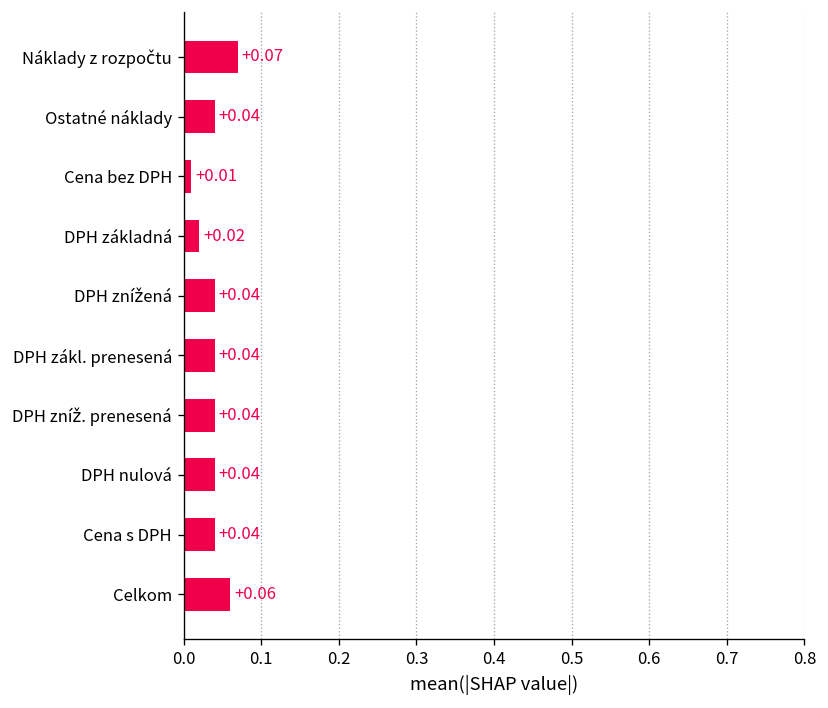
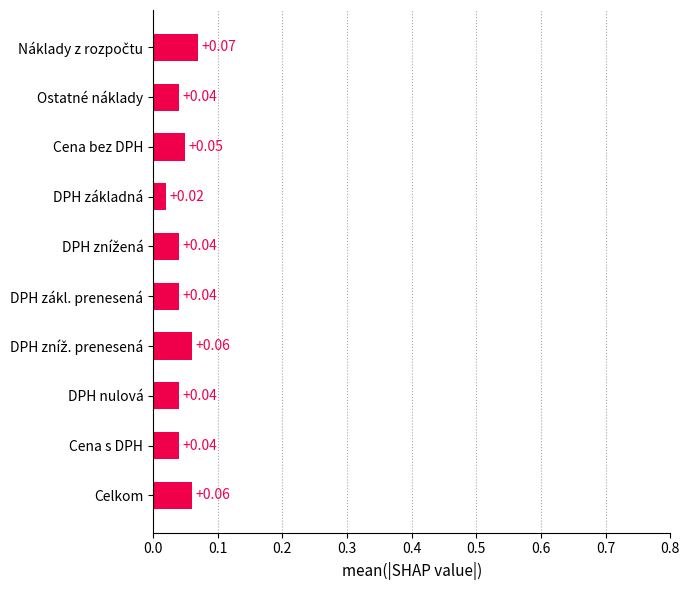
  {
    "Náklady z rozpočtu": "+0.07",
    "Ostatné náklady": "+0.04",
-   "Cena bez DPH": "+0.01",
+   "Cena bez DPH": "+0.05",
    "DPH základná": "+0.02",
    "DPH znížená": "+0.04",
    "DPH zákl. prenesená": "+0.04",
-   "DPH zníž. prenesená": "+0.04",
+   "DPH zníž. prenesená": "+0.06",
    "DPH nulová": "+0.04",
    "Cena s DPH": "+0.04",
    "Celkom": "+0.06"
  }
